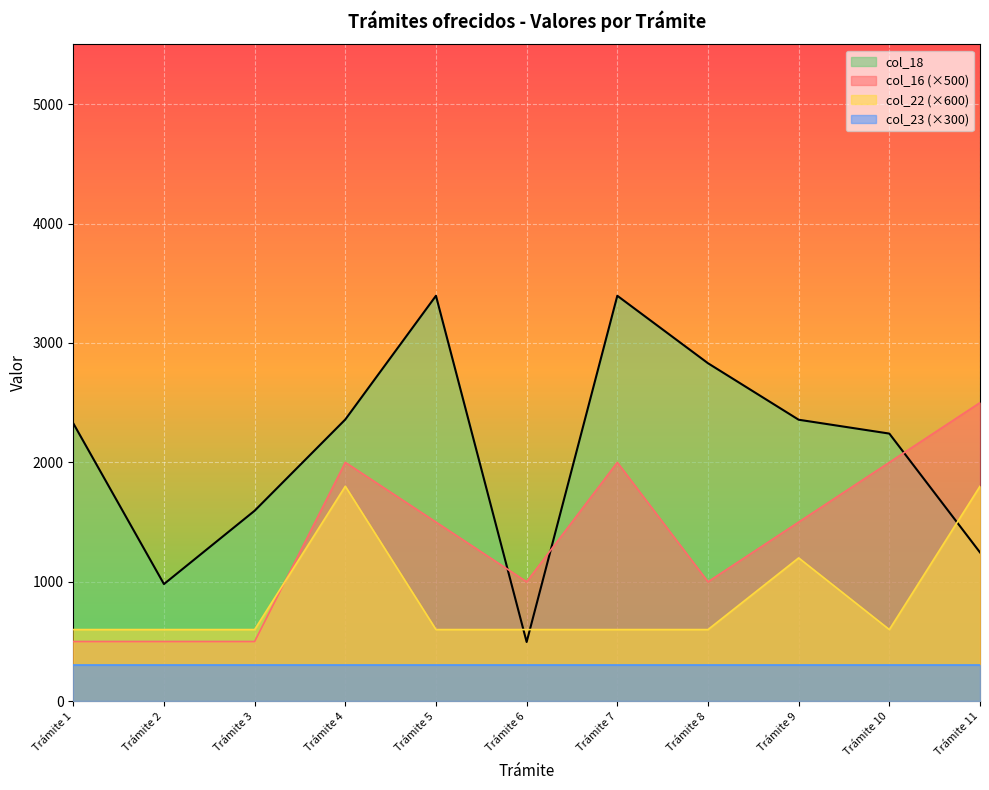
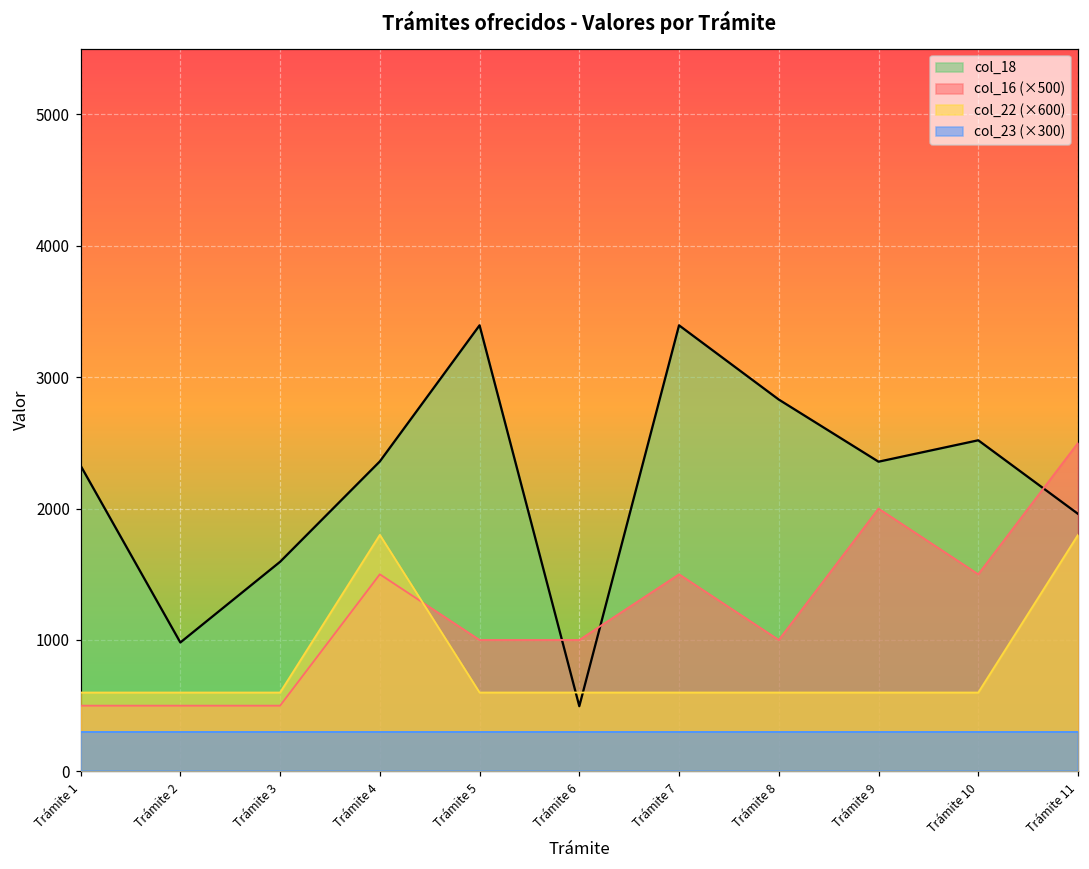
  {
    "col_18": {
      "Trámite 1": 2330,
      "Trámite 2": 980,
      "Trámite 3": 1600,
      "Trámite 4": 2360,
      "Trámite 5": 3400,
      "Trámite 6": 500,
      "Trámite 7": 3400,
      "Trámite 8": 2830,
      "Trámite 9": 2360,
-     "Trámite 10": 2240,
-     "Trámite 11": 1250
+     "Trámite 10": 2520,
+     "Trámite 11": 1960
    },
    "col_16 (×500)": {
      "Trámite 1": 500,
      "Trámite 2": 500,
      "Trámite 3": 500,
-     "Trámite 4": 2000,
-     "Trámite 5": 1500,
+     "Trámite 4": 1500,
+     "Trámite 5": 1000,
      "Trámite 6": 1000,
-     "Trámite 7": 2000,
+     "Trámite 7": 1500,
      "Trámite 8": 1000,
-     "Trámite 9": 1500,
-     "Trámite 10": 2000,
+     "Trámite 9": 2000,
+     "Trámite 10": 1500,
      "Trámite 11": 2500
    },
    "col_22 (×600)": {
      "Trámite 1": 600,
      "Trámite 2": 600,
      "Trámite 3": 600,
      "Trámite 4": 1800,
      "Trámite 5": 600,
      "Trámite 6": 600,
      "Trámite 7": 600,
      "Trámite 8": 600,
-     "Trámite 9": 1200,
+     "Trámite 9": 600,
      "Trámite 10": 600,
      "Trámite 11": 1800
    },
    "col_23 (×300)": {
      "Trámite 1": 300,
      "Trámite 2": 300,
      "Trámite 3": 300,
      "Trámite 4": 300,
      "Trámite 5": 300,
      "Trámite 6": 300,
      "Trámite 7": 300,
      "Trámite 8": 300,
      "Trámite 9": 300,
      "Trámite 10": 300,
      "Trámite 11": 300
    }
  }
